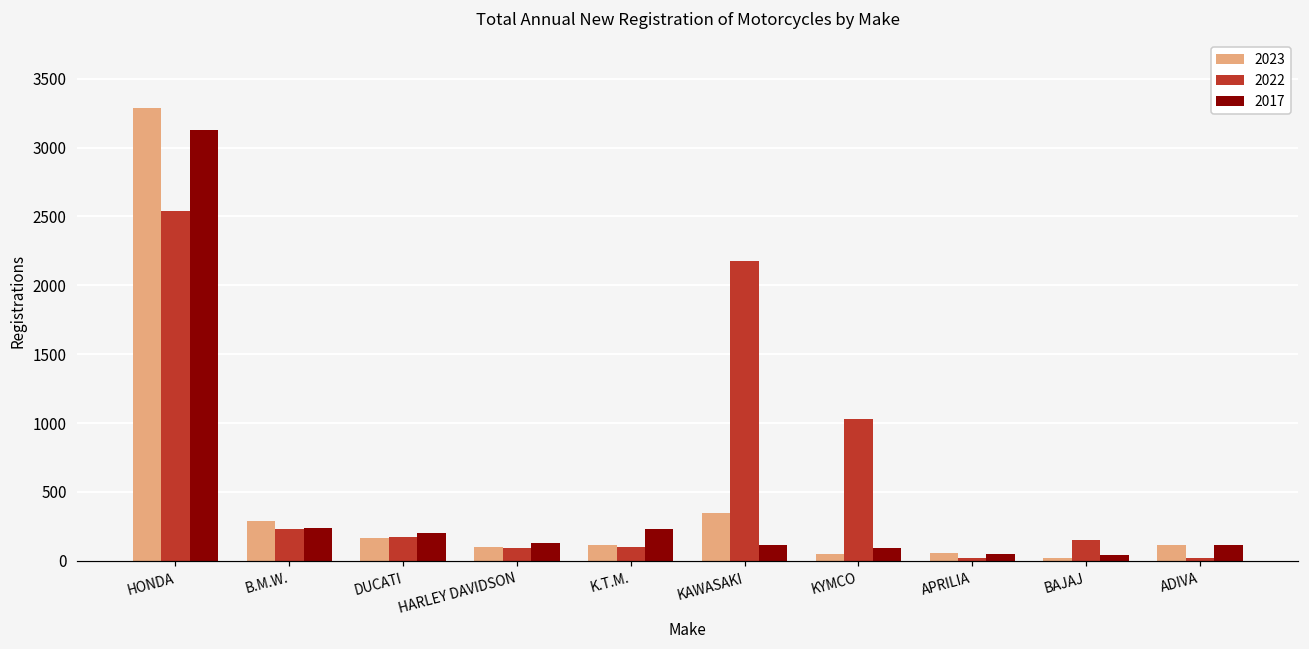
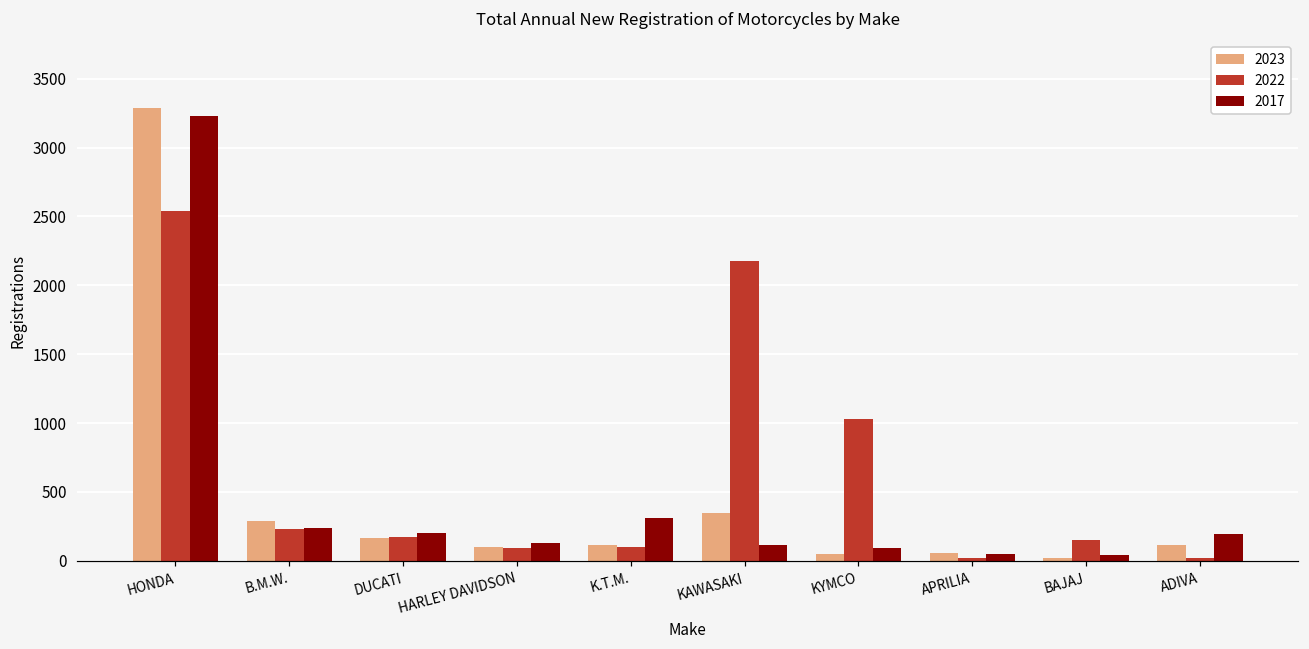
  {
    "2023": {
      "HONDA": 3280,
      "B.M.W.": 290,
      "DUCATI": 170,
      "HARLEY DAVIDSON": 100,
      "K.T.M.": 120,
      "KAWASAKI": 340,
      "KYMCO": 50,
      "APRILIA": 60,
      "BAJAJ": 20,
      "ADIVA": 110
    },
    "2022": {
      "HONDA": 2540,
      "B.M.W.": 230,
      "DUCATI": 170,
      "HARLEY DAVIDSON": 90,
      "K.T.M.": 100,
      "KAWASAKI": 2180,
      "KYMCO": 1030,
      "BAJAJ": 150,
      "ADIVA": 20
    },
    "2017": {
-     "HONDA": 3130,
+     "HONDA": 3230,
      "B.M.W.": 240,
      "DUCATI": 200,
      "HARLEY DAVIDSON": 130,
-     "K.T.M.": 230,
+     "K.T.M.": 310,
      "KAWASAKI": 120,
      "KYMCO": 90,
      "APRILIA": 50,
      "BAJAJ": 40,
-     "ADIVA": 110
+     "ADIVA": 190
    }
  }
